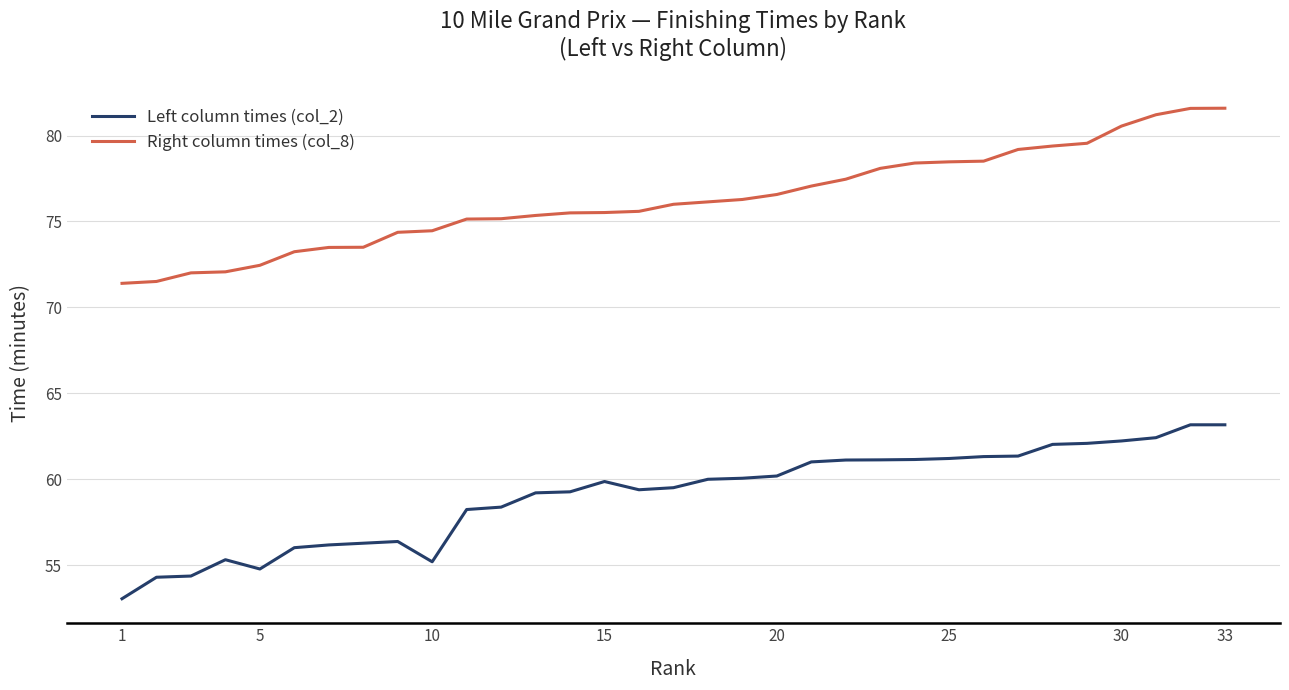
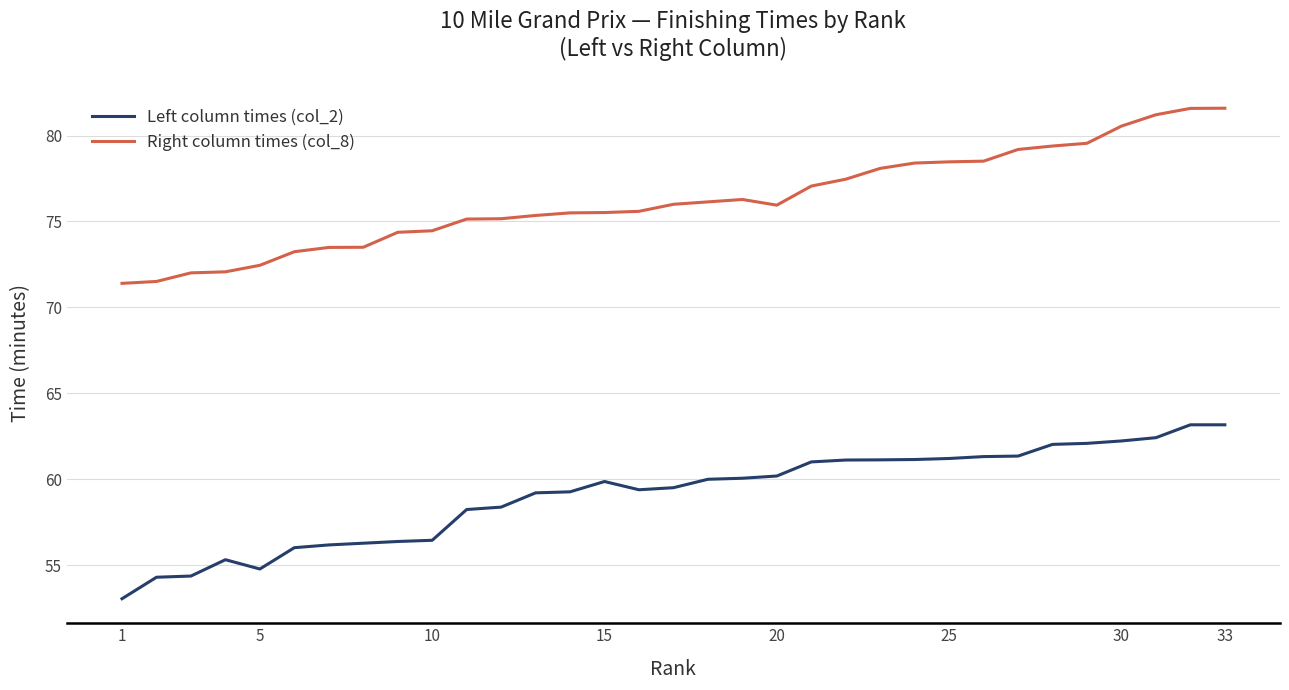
  {
    "Left column times (col_2)": {
      "1": 53.1,
      "5": 54.8,
-     "10": 55.2,
+     "10": 56.5,
      "15": 59.9,
      "20": 60.2,
      "25": 61.2,
      "30": 62.2,
      "33": 63.2
    },
    "Right column times (col_8)": {
      "1": 71.4,
      "5": 72.5,
      "10": 74.5,
      "15": 75.5,
-     "20": 76.6,
+     "20": 76.0,
      "25": 78.5,
      "30": 80.6,
      "33": 81.6
    }
  }
